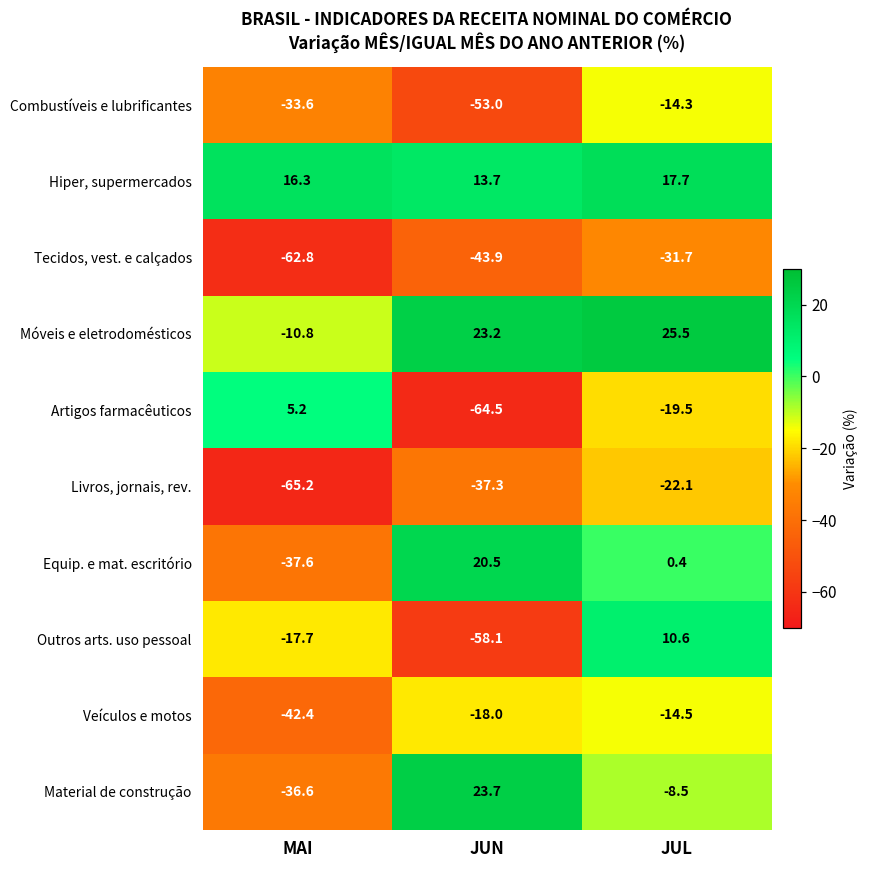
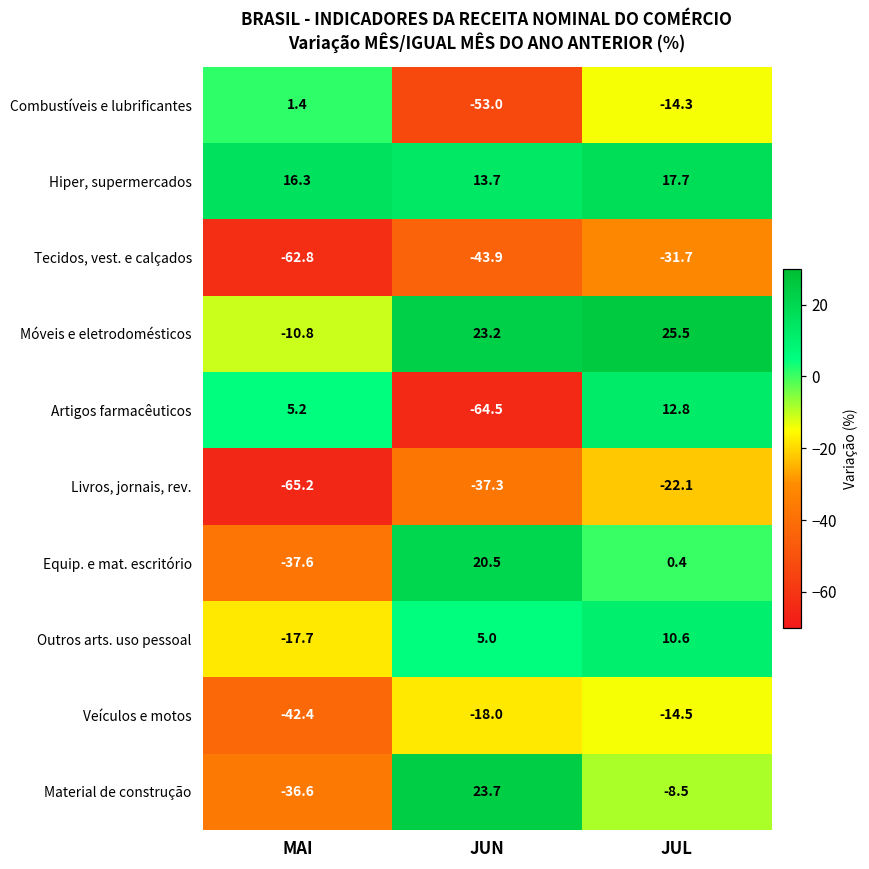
  {
    "Combustíveis e lubrificantes": {
-     "MAI": -33.6,
+     "MAI": 1.4,
      "JUN": -53.0,
      "JUL": -14.3
    },
    "Hiper, supermercados": {
      "MAI": 16.3,
      "JUN": 13.7,
      "JUL": 17.7
    },
    "Tecidos, vest. e calçados": {
      "MAI": -62.8,
      "JUN": -43.9,
      "JUL": -31.7
    },
    "Móveis e eletrodomésticos": {
      "MAI": -10.8,
      "JUN": 23.2,
      "JUL": 25.5
    },
    "Artigos farmacêuticos": {
      "MAI": 5.2,
      "JUN": -64.5,
-     "JUL": -19.5
+     "JUL": 12.8
    },
    "Livros, jornais, rev.": {
      "MAI": -65.2,
      "JUN": -37.3,
      "JUL": -22.1
    },
    "Equip. e mat. escritório": {
      "MAI": -37.6,
      "JUN": 20.5,
      "JUL": 0.4
    },
    "Outros arts. uso pessoal": {
      "MAI": -17.7,
-     "JUN": -58.1,
+     "JUN": 5.0,
      "JUL": 10.6
    },
    "Veículos e motos": {
      "MAI": -42.4,
      "JUN": -18.0,
      "JUL": -14.5
    },
    "Material de construção": {
      "MAI": -36.6,
      "JUN": 23.7,
      "JUL": -8.5
    }
  }
